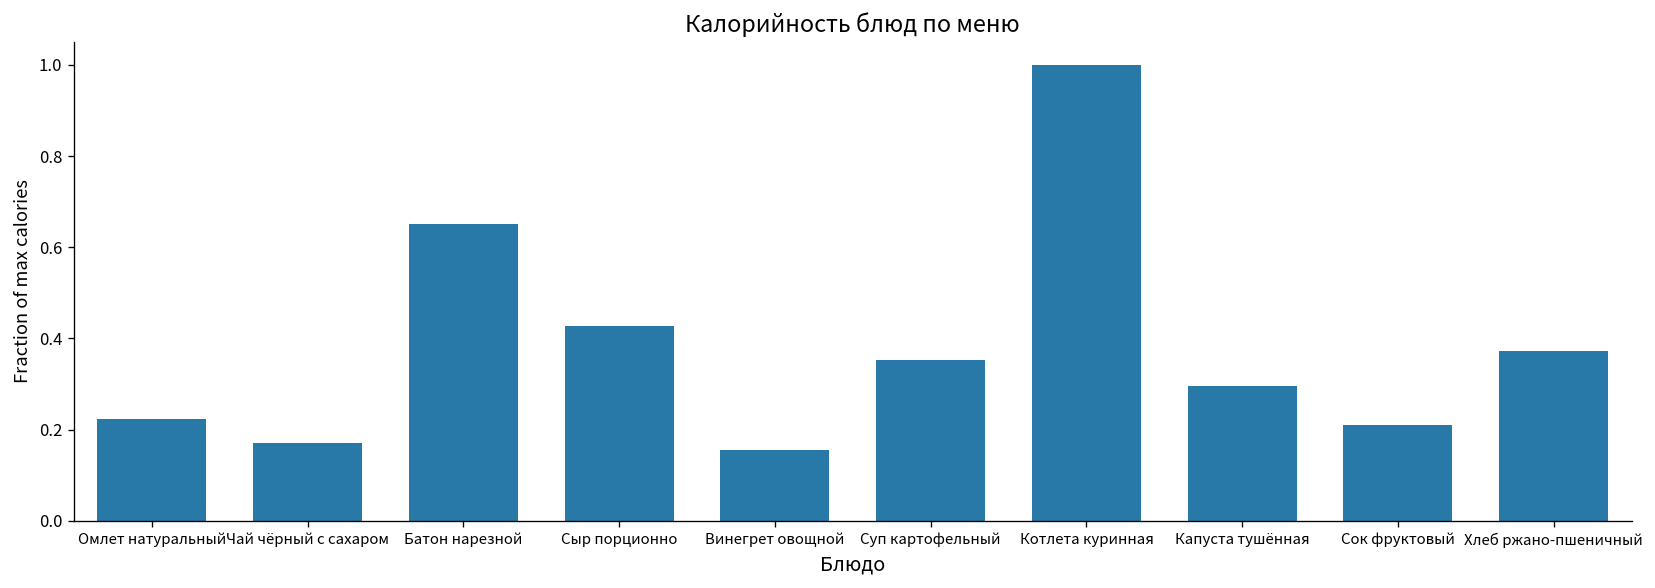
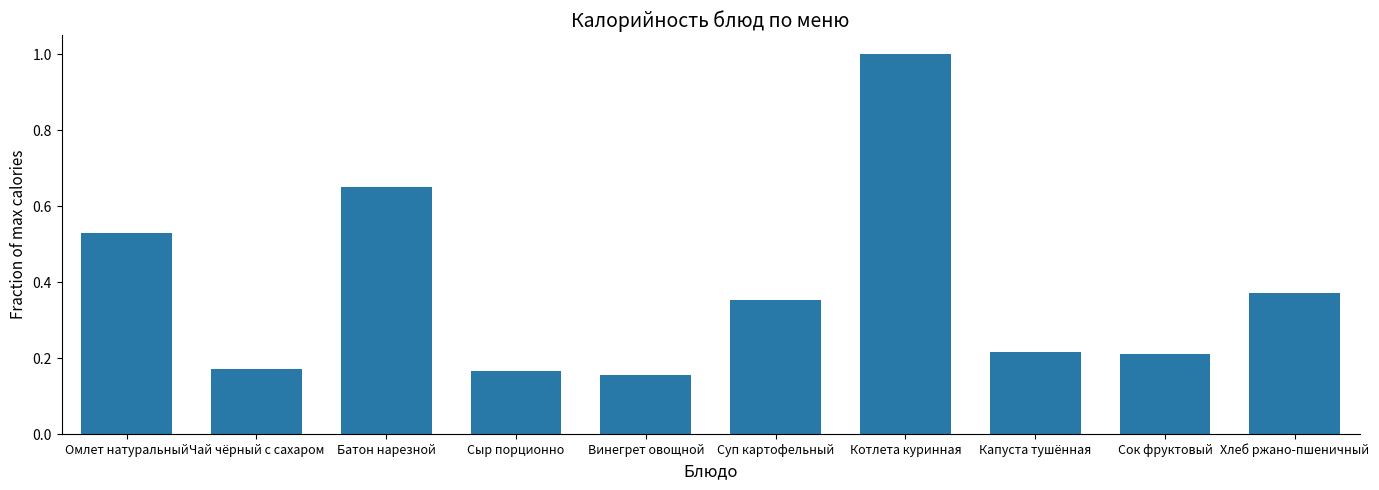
  {
-   "Омлет натуральный": 0.22,
+   "Омлет натуральный": 0.53,
    "Чай чёрный с сахаром": 0.17,
    "Батон нарезной": 0.65,
-   "Сыр порционно": 0.43,
+   "Сыр порционно": 0.17,
    "Винегрет овощной": 0.16,
    "Суп картофельный": 0.35,
    "Котлета куринная": 1.00,
-   "Капуста тушённая": 0.30,
+   "Капуста тушённая": 0.22,
    "Сок фруктовый": 0.21,
    "Хлеб ржано-пшеничный": 0.37
  }
